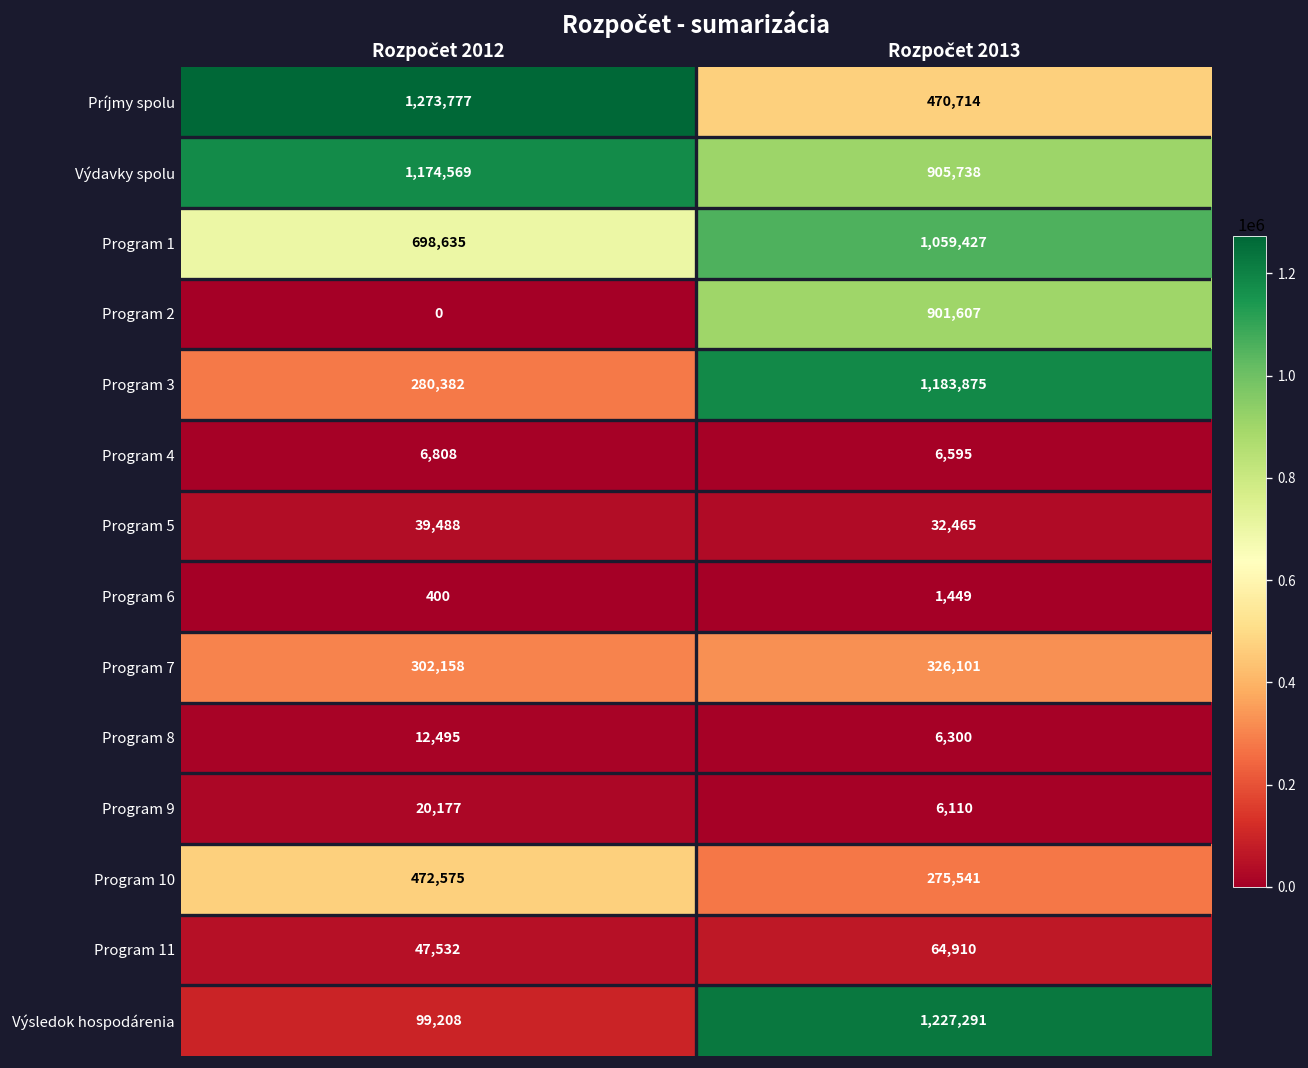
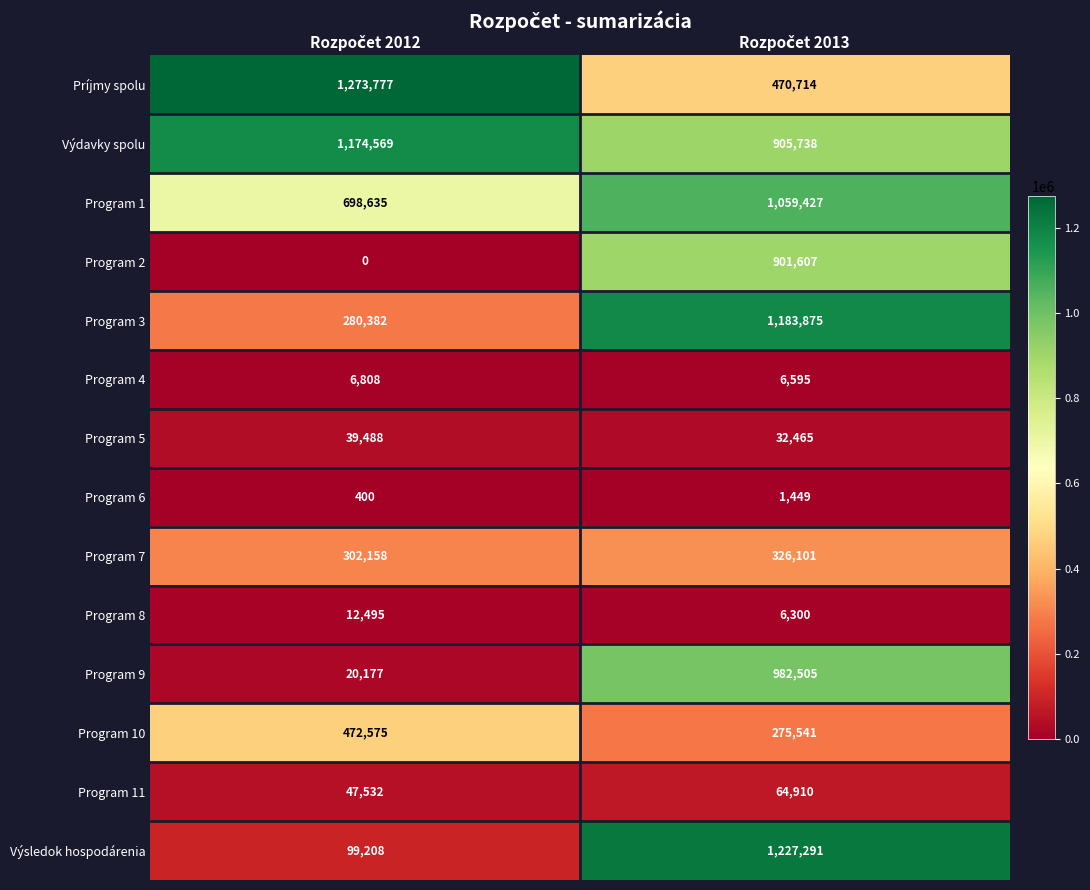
  {
    "Príjmy spolu": {
      "Rozpočet 2012": "1,273,777",
      "Rozpočet 2013": "470,714"
    },
    "Výdavky spolu": {
      "Rozpočet 2012": "1,174,569",
      "Rozpočet 2013": "905,738"
    },
    "Program 1": {
      "Rozpočet 2012": "698,635",
      "Rozpočet 2013": "1,059,427"
    },
    "Program 2": {
      "Rozpočet 2012": "0",
      "Rozpočet 2013": "901,607"
    },
    "Program 3": {
      "Rozpočet 2012": "280,382",
      "Rozpočet 2013": "1,183,875"
    },
    "Program 4": {
      "Rozpočet 2012": "6,808",
      "Rozpočet 2013": "6,595"
    },
    "Program 5": {
      "Rozpočet 2012": "39,488",
      "Rozpočet 2013": "32,465"
    },
    "Program 6": {
      "Rozpočet 2012": "400",
      "Rozpočet 2013": "1,449"
    },
    "Program 7": {
      "Rozpočet 2012": "302,158",
      "Rozpočet 2013": "326,101"
    },
    "Program 8": {
      "Rozpočet 2012": "12,495",
      "Rozpočet 2013": "6,300"
    },
    "Program 9": {
      "Rozpočet 2012": "20,177",
-     "Rozpočet 2013": "6,110"
+     "Rozpočet 2013": "982,505"
    },
    "Program 10": {
      "Rozpočet 2012": "472,575",
      "Rozpočet 2013": "275,541"
    },
    "Program 11": {
      "Rozpočet 2012": "47,532",
      "Rozpočet 2013": "64,910"
    },
    "Výsledok hospodárenia": {
      "Rozpočet 2012": "99,208",
      "Rozpočet 2013": "1,227,291"
    }
  }
